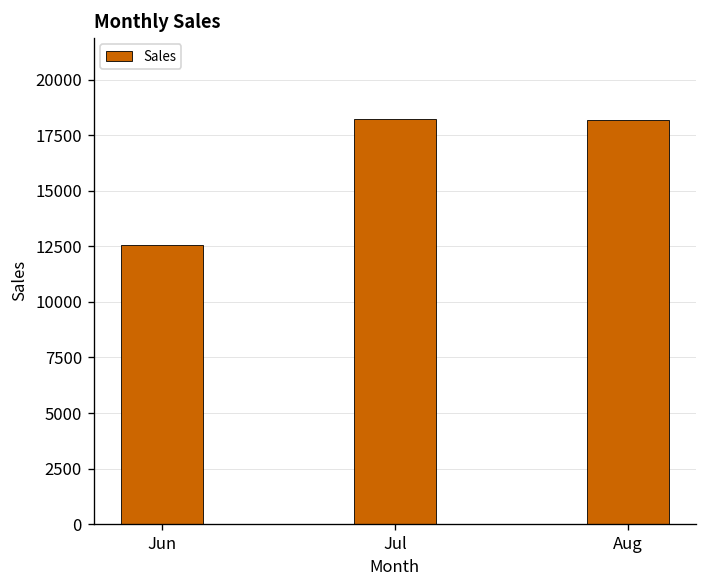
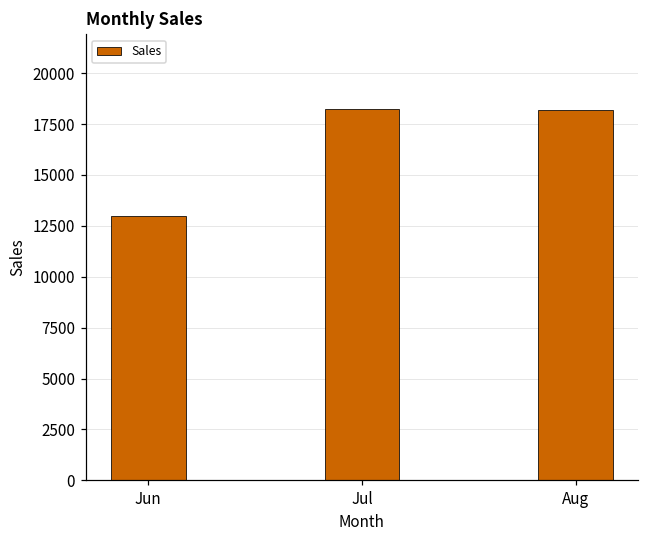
  {
-   "Jun": 12500,
+   "Jun": 13000,
    "Jul": 18300,
    "Aug": 18200
  }
